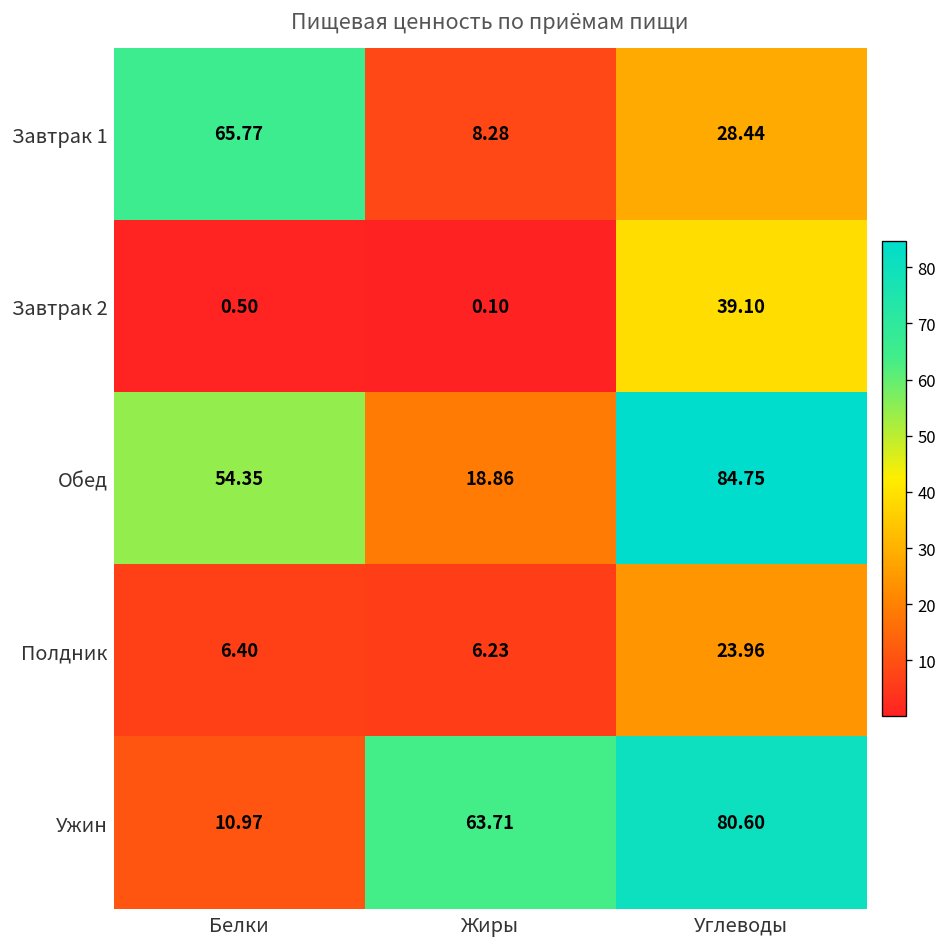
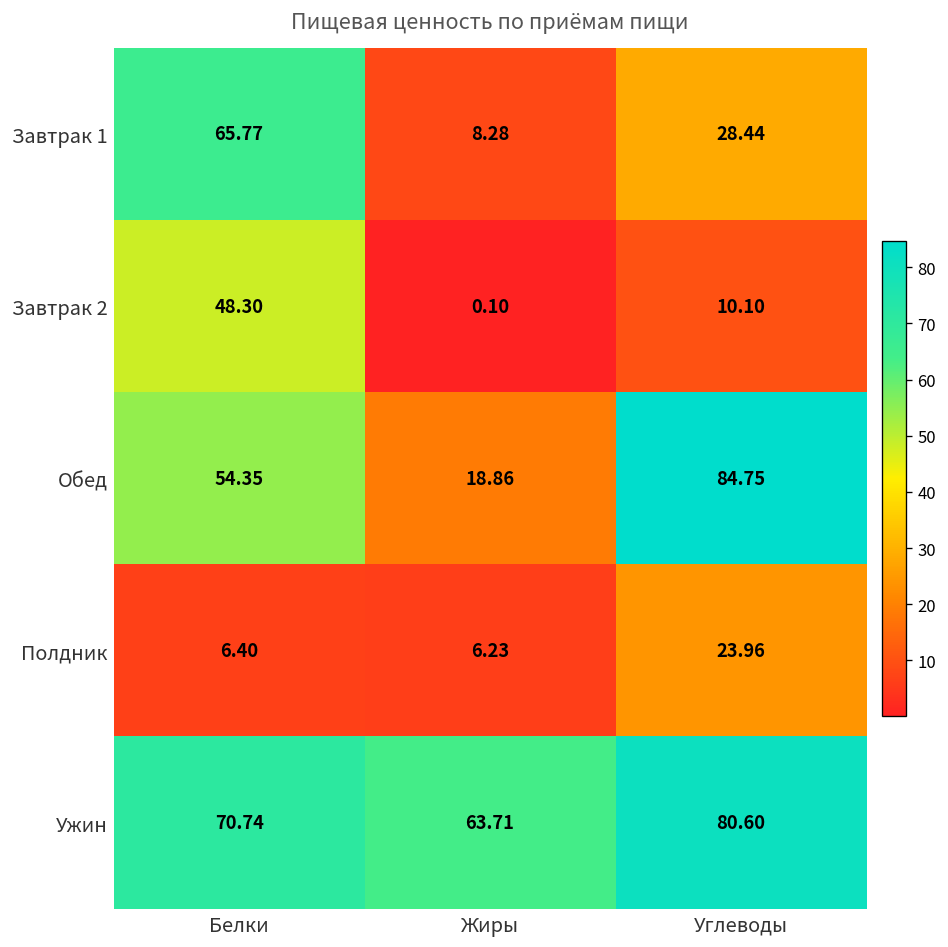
  {
    "Завтрак 1": {
      "Белки": 65.77,
      "Жиры": 8.28,
      "Углеводы": 28.44
    },
    "Завтрак 2": {
-     "Белки": 0.50,
+     "Белки": 48.30,
      "Жиры": 0.10,
-     "Углеводы": 39.10
+     "Углеводы": 10.10
    },
    "Обед": {
      "Белки": 54.35,
      "Жиры": 18.86,
      "Углеводы": 84.75
    },
    "Полдник": {
      "Белки": 6.40,
      "Жиры": 6.23,
      "Углеводы": 23.96
    },
    "Ужин": {
-     "Белки": 10.97,
+     "Белки": 70.74,
      "Жиры": 63.71,
      "Углеводы": 80.60
    }
  }
